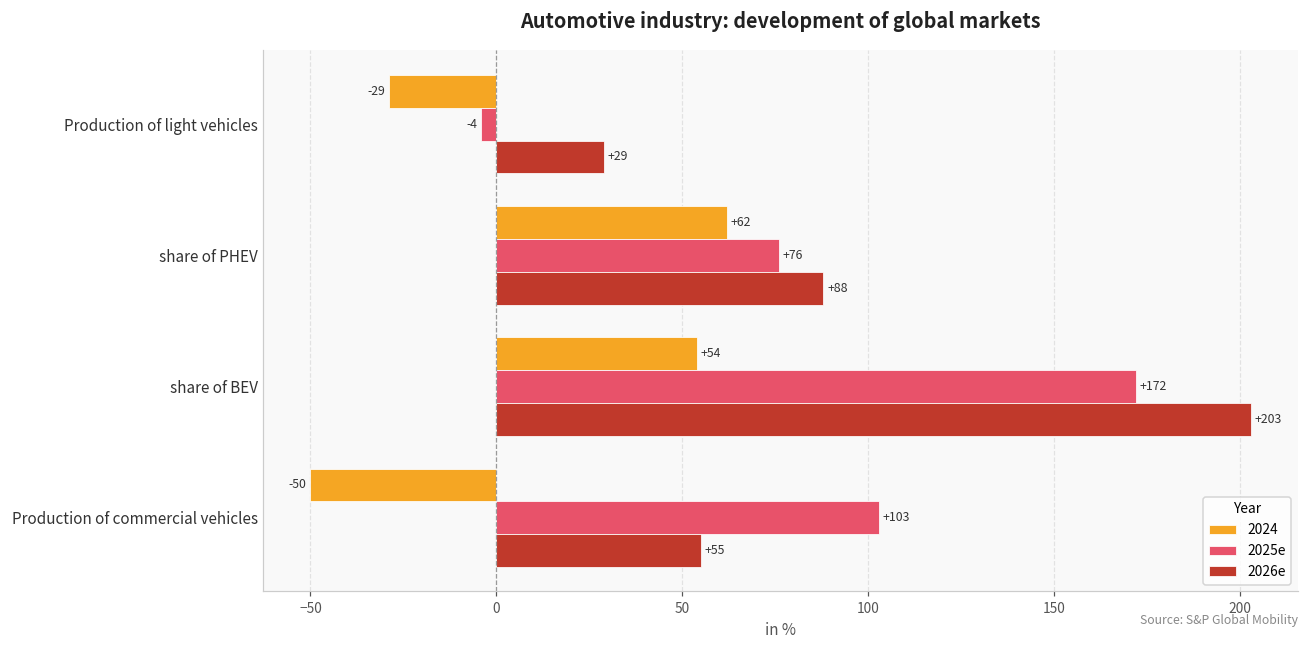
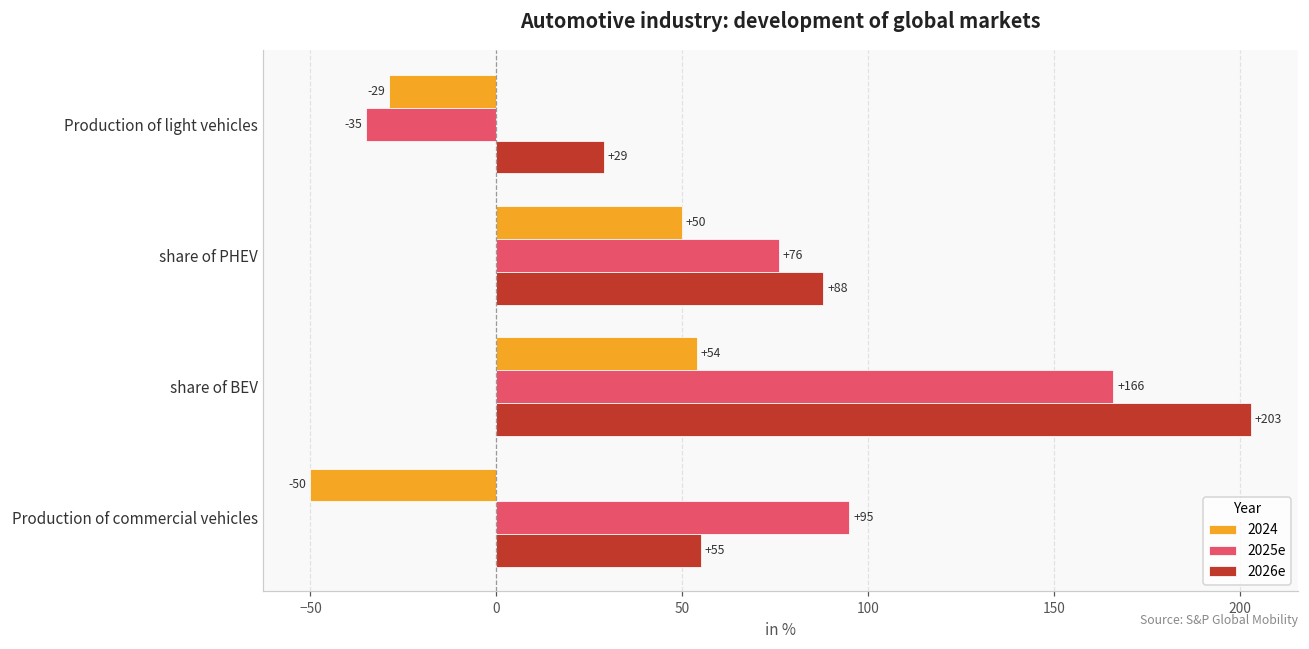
  {
    "2024": {
      "Production of light vehicles": "-29",
-     "share of PHEV": "+62",
+     "share of PHEV": "+50",
      "share of BEV": "+54",
      "Production of commercial vehicles": "-50"
    },
    "2025e": {
-     "Production of light vehicles": "-4",
+     "Production of light vehicles": "-35",
      "share of PHEV": "+76",
-     "share of BEV": "+172",
-     "Production of commercial vehicles": "+103"
+     "share of BEV": "+166",
+     "Production of commercial vehicles": "+95"
    },
    "2026e": {
      "Production of light vehicles": "+29",
      "share of PHEV": "+88",
      "share of BEV": "+203",
      "Production of commercial vehicles": "+55"
    }
  }
